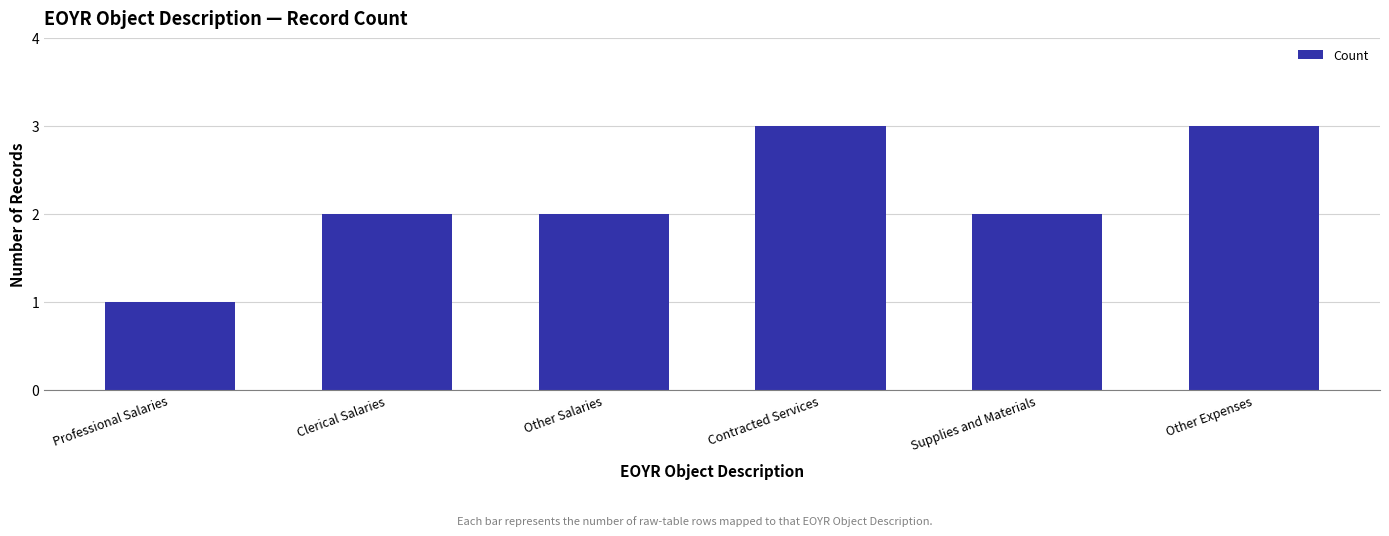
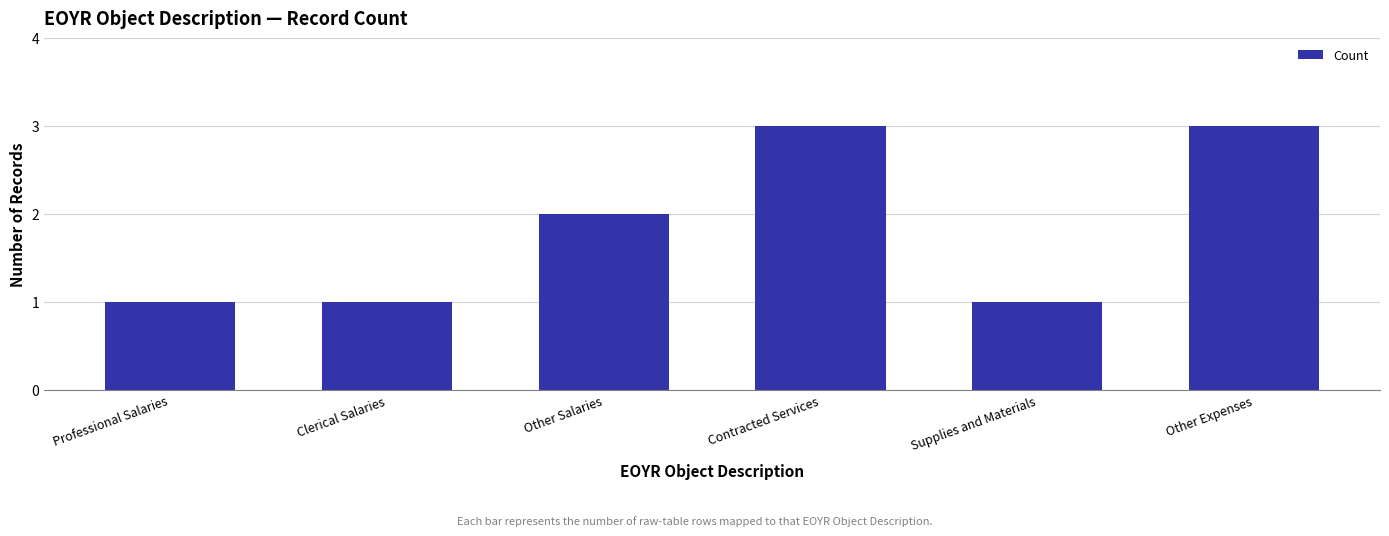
  {
    "Professional Salaries": 1,
-   "Clerical Salaries": 2,
+   "Clerical Salaries": 1,
    "Other Salaries": 2,
    "Contracted Services": 3,
-   "Supplies and Materials": 2,
+   "Supplies and Materials": 1,
    "Other Expenses": 3
  }
